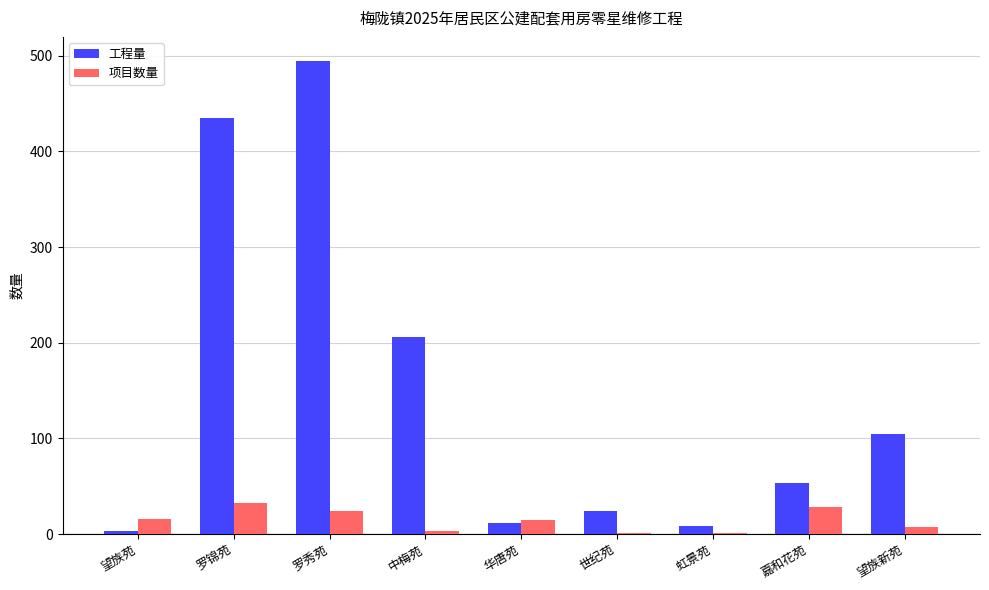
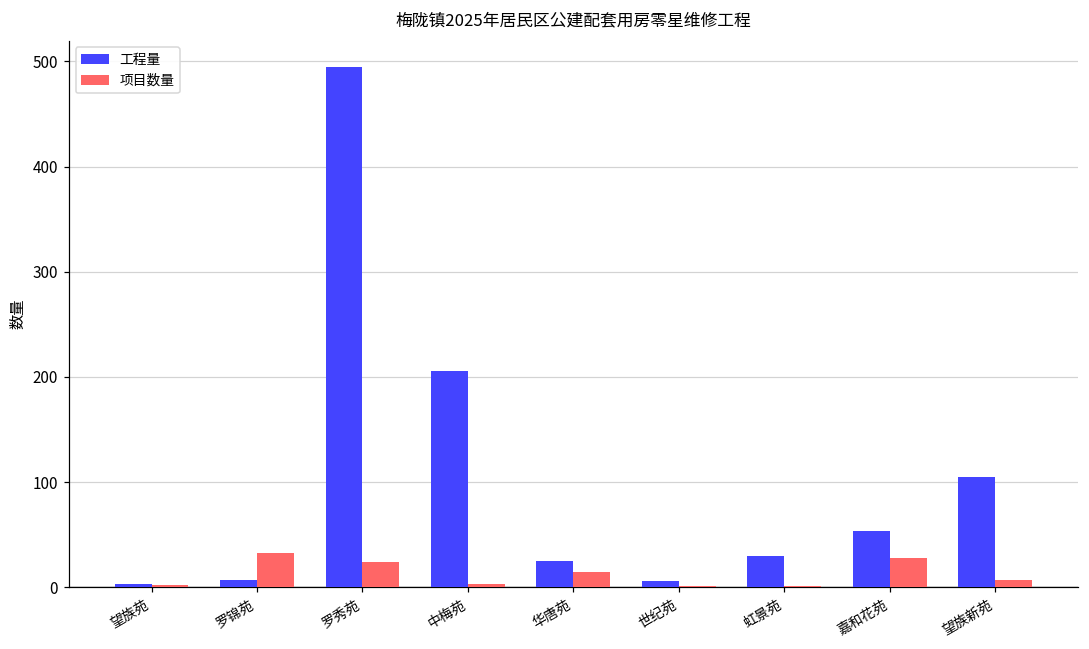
  {
    "工程量": {
      "望族苑": 0,
-     "罗锦苑": 430,
+     "罗锦苑": 10,
      "罗秀苑": 500,
      "中梅苑": 210,
-     "华唐苑": 10,
-     "世纪苑": 20,
-     "虹景苑": 10,
+     "华唐苑": 30,
+     "世纪苑": 10,
+     "虹景苑": 30,
      "嘉和花苑": 50,
      "望族新苑": 100
    },
    "项目数量": {
-     "望族苑": 20,
+     "望族苑": 0,
      "罗锦苑": 30,
      "罗秀苑": 20,
      "中梅苑": 0,
      "华唐苑": 10,
      "嘉和花苑": 30,
      "望族新苑": 10
    }
  }
